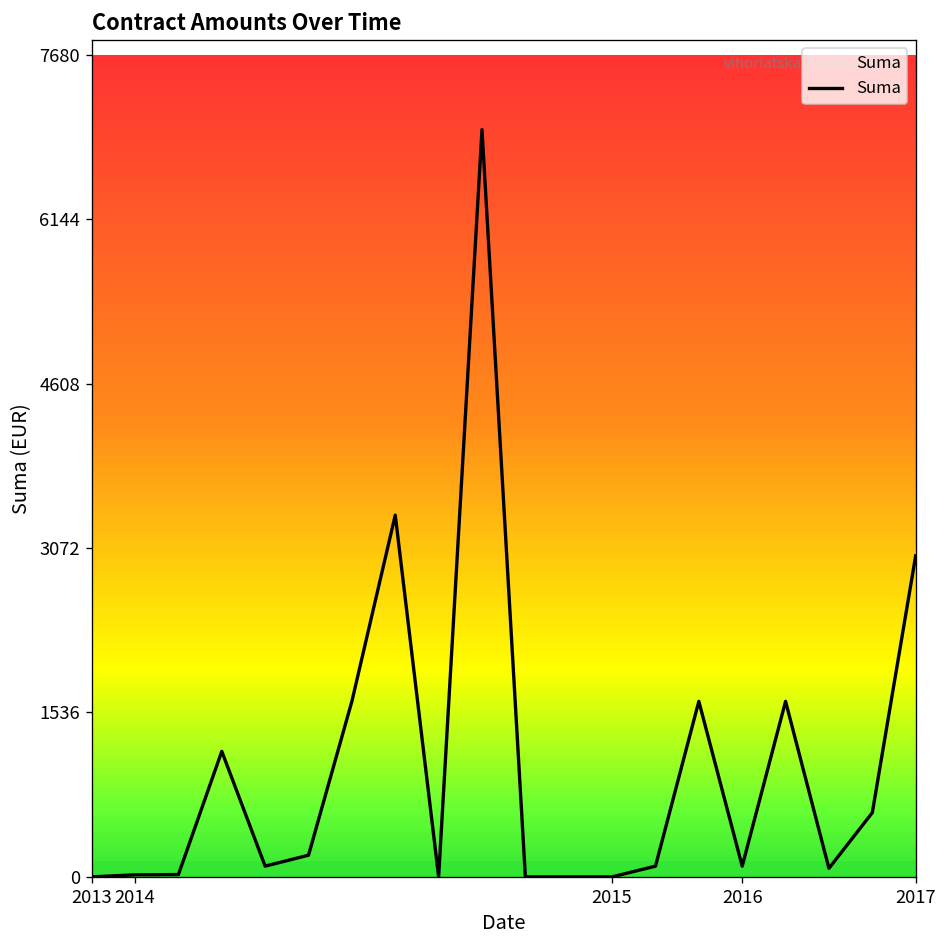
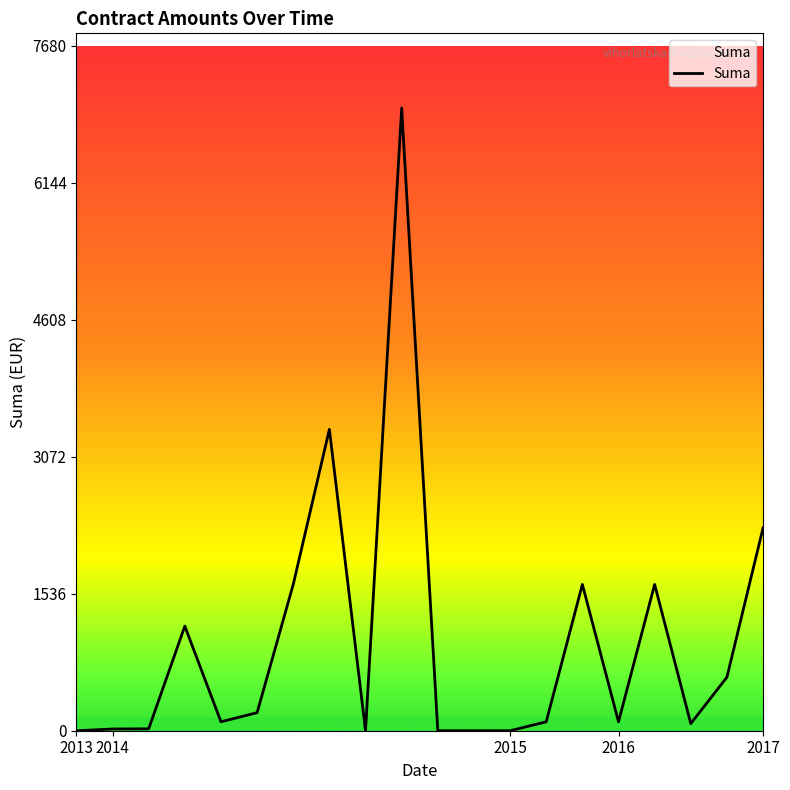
  {
-   "2017": 3000
+   "2017": 2300
  }
